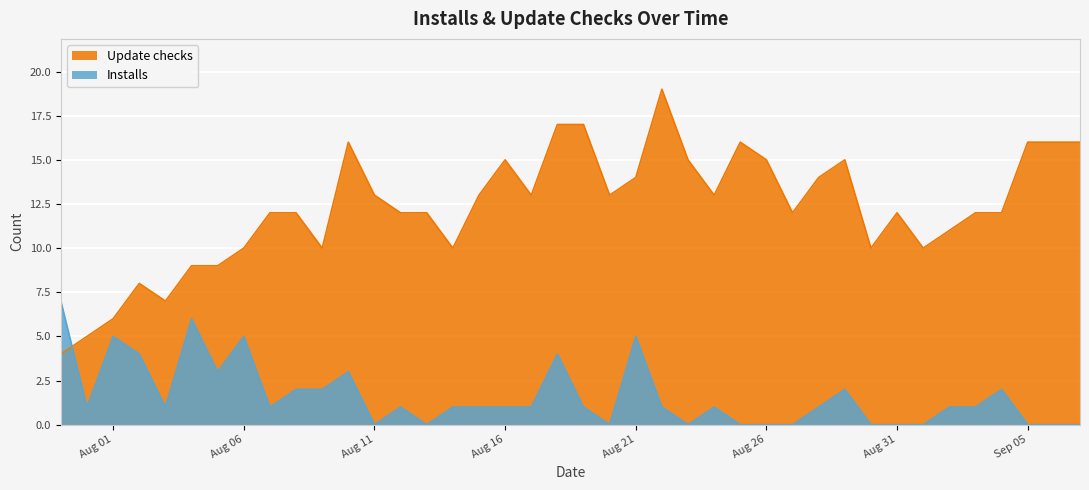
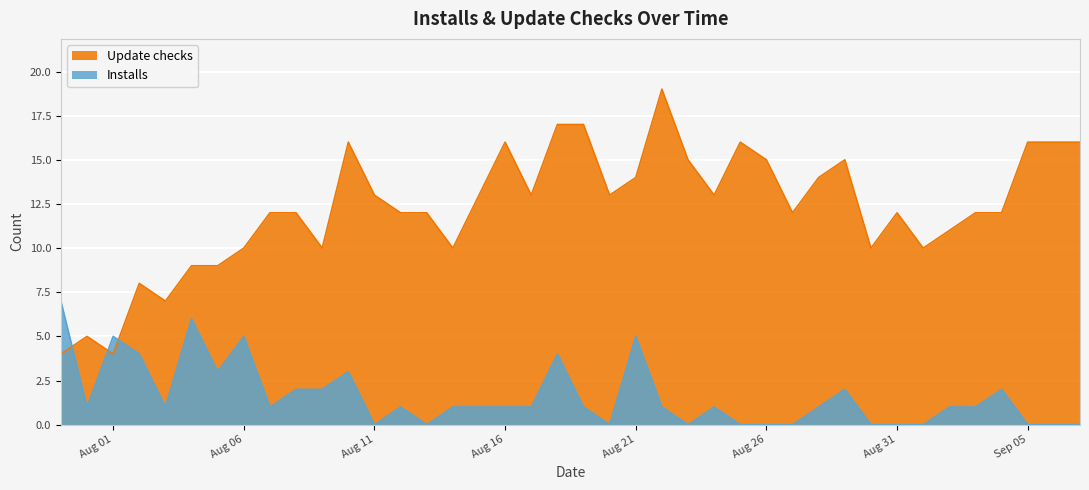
  {
    "Update checks": {
-     "Aug 01": 6,
+     "Aug 01": 4,
      "Aug 06": 10,
      "Aug 11": 13,
-     "Aug 16": 15,
+     "Aug 16": 16,
      "Aug 21": 14,
      "Aug 26": 15,
      "Aug 31": 12,
      "Sep 05": 16
    },
    "Installs": {
      "Aug 01": 5,
      "Aug 06": 5,
      "Aug 11": 0,
      "Aug 16": 1,
      "Aug 21": 5,
      "Aug 26": 0,
      "Aug 31": 0,
      "Sep 05": 0
    }
  }
